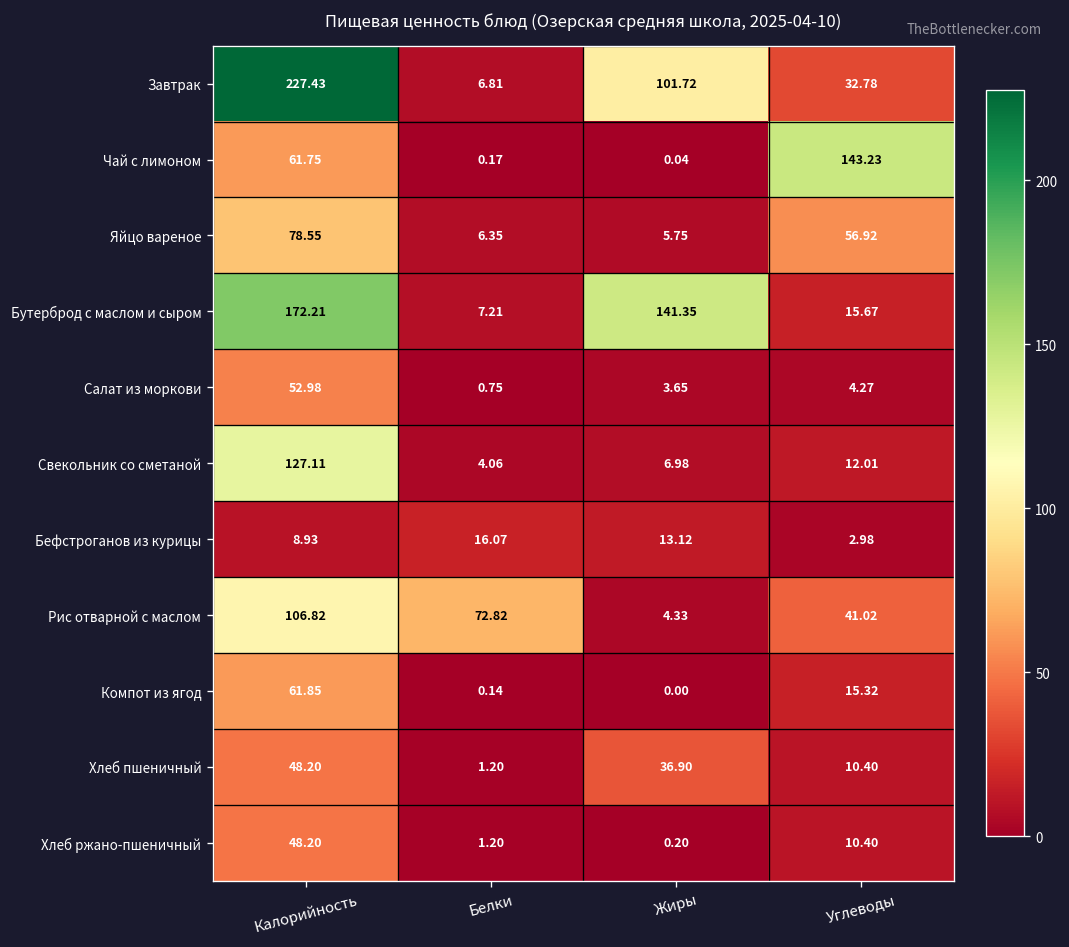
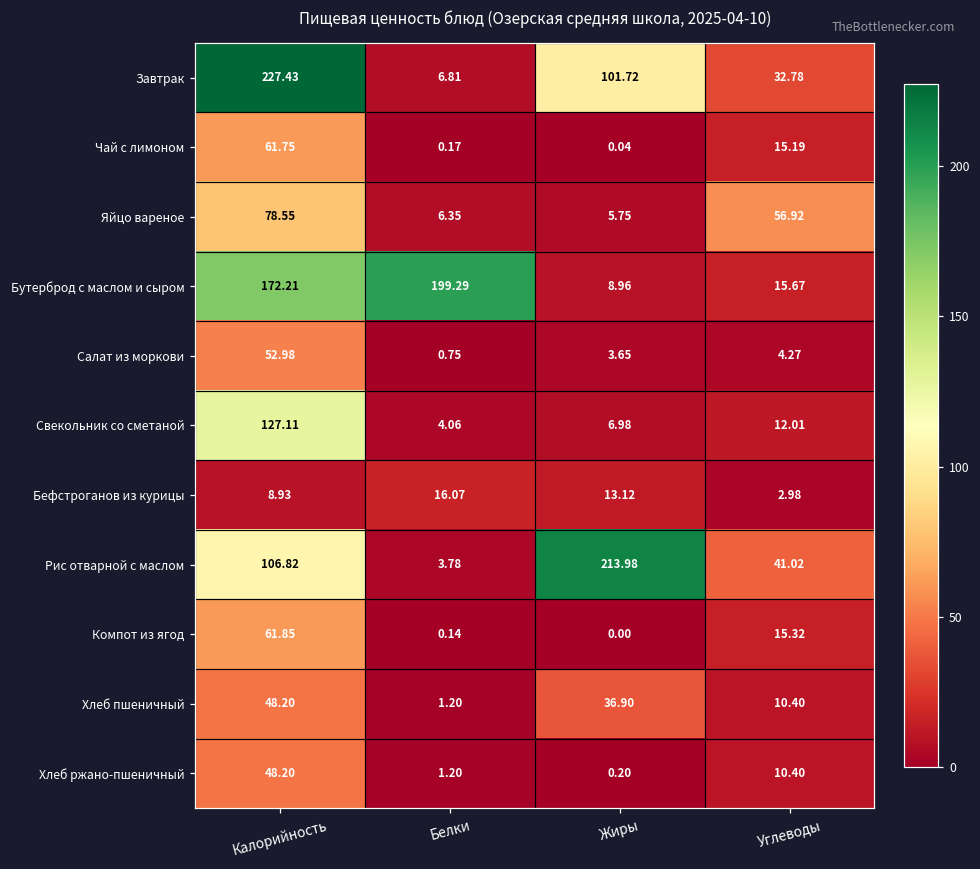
  {
    "Завтрак": {
      "Калорийность": 227.43,
      "Белки": 6.81,
      "Жиры": 101.72,
      "Углеводы": 32.78
    },
    "Чай с лимоном": {
      "Калорийность": 61.75,
      "Белки": 0.17,
      "Жиры": 0.04,
-     "Углеводы": 143.23
+     "Углеводы": 15.19
    },
    "Яйцо вареное": {
      "Калорийность": 78.55,
      "Белки": 6.35,
      "Жиры": 5.75,
      "Углеводы": 56.92
    },
    "Бутерброд с маслом и сыром": {
      "Калорийность": 172.21,
-     "Белки": 7.21,
-     "Жиры": 141.35,
+     "Белки": 199.29,
+     "Жиры": 8.96,
      "Углеводы": 15.67
    },
    "Салат из моркови": {
      "Калорийность": 52.98,
      "Белки": 0.75,
      "Жиры": 3.65,
      "Углеводы": 4.27
    },
    "Свекольник со сметаной": {
      "Калорийность": 127.11,
      "Белки": 4.06,
      "Жиры": 6.98,
      "Углеводы": 12.01
    },
    "Бефстроганов из курицы": {
      "Калорийность": 8.93,
      "Белки": 16.07,
      "Жиры": 13.12,
      "Углеводы": 2.98
    },
    "Рис отварной с маслом": {
      "Калорийность": 106.82,
-     "Белки": 72.82,
-     "Жиры": 4.33,
+     "Белки": 3.78,
+     "Жиры": 213.98,
      "Углеводы": 41.02
    },
    "Компот из ягод": {
      "Калорийность": 61.85,
      "Белки": 0.14,
      "Жиры": 0.00,
      "Углеводы": 15.32
    },
    "Хлеб пшеничный": {
      "Калорийность": 48.20,
      "Белки": 1.20,
      "Жиры": 36.90,
      "Углеводы": 10.40
    },
    "Хлеб ржано-пшеничный": {
      "Калорийность": 48.20,
      "Белки": 1.20,
      "Жиры": 0.20,
      "Углеводы": 10.40
    }
  }
